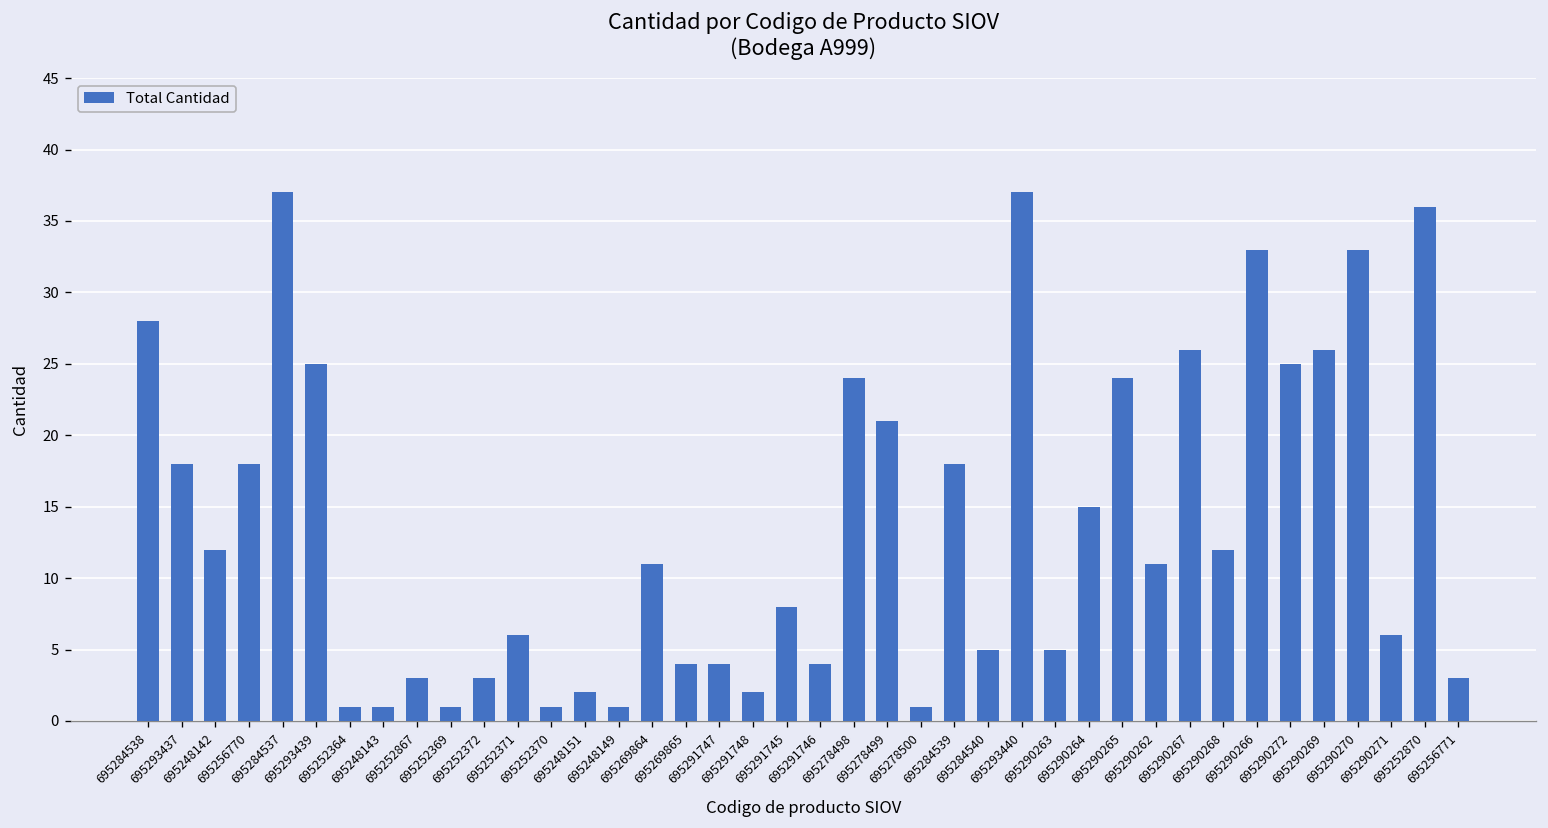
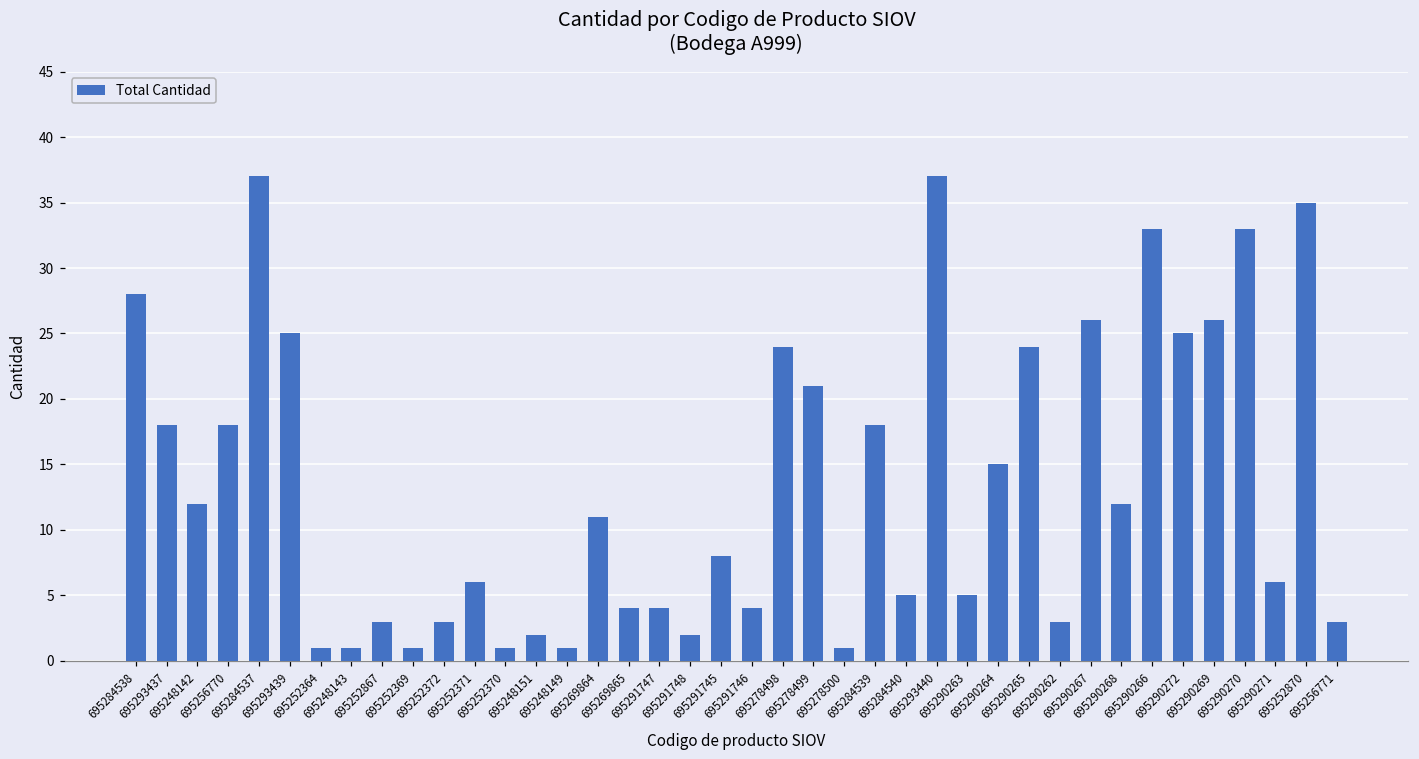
  {
    "695284538": 28,
    "695293437": 18,
    "695248142": 12,
    "695256770": 18,
    "695284537": 37,
    "695293439": 25,
    "695252364": 1,
    "695248143": 1,
    "695252867": 3,
    "695252369": 1,
    "695252372": 3,
    "695252371": 6,
    "695252370": 1,
    "695248151": 2,
    "695248149": 1,
    "695269864": 11,
    "695269865": 4,
    "695291747": 4,
    "695291748": 2,
    "695291745": 8,
    "695291746": 4,
    "695278498": 24,
    "695278499": 21,
    "695278500": 1,
    "695284539": 18,
    "695284540": 5,
    "695293440": 37,
    "695290263": 5,
    "695290264": 15,
    "695290265": 24,
-   "695290262": 11,
+   "695290262": 3,
    "695290267": 26,
    "695290268": 12,
    "695290266": 33,
    "695290272": 25,
    "695290269": 26,
    "695290270": 33,
    "695290271": 6,
-   "695252870": 36,
+   "695252870": 35,
    "695256771": 3
  }
